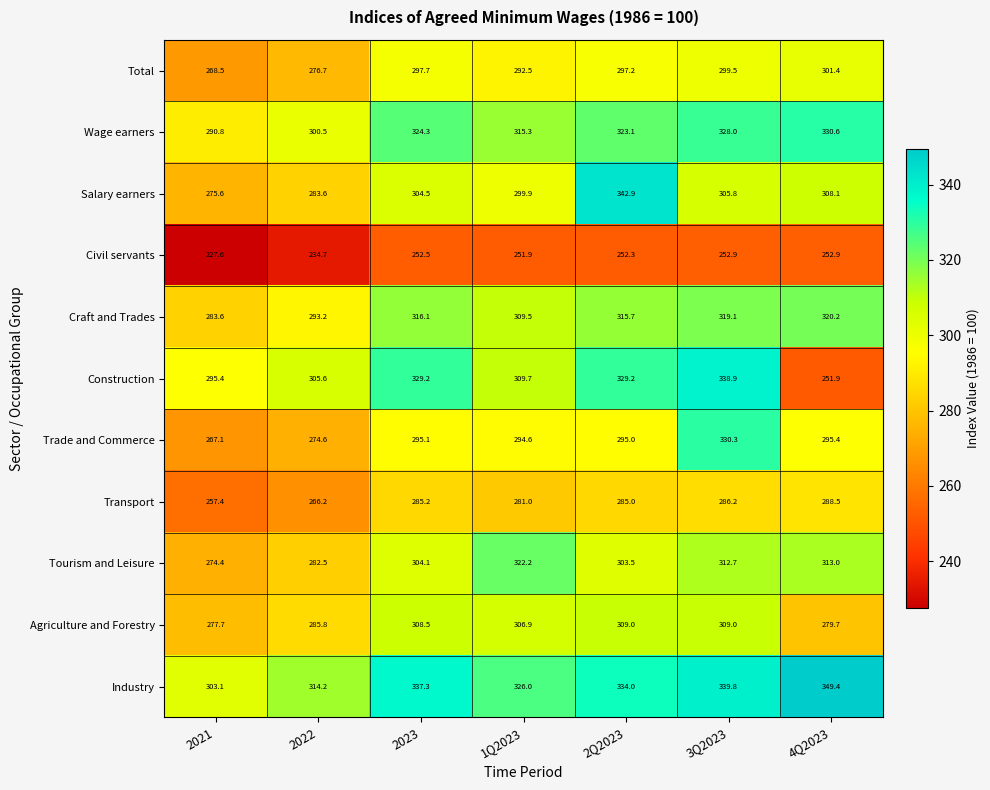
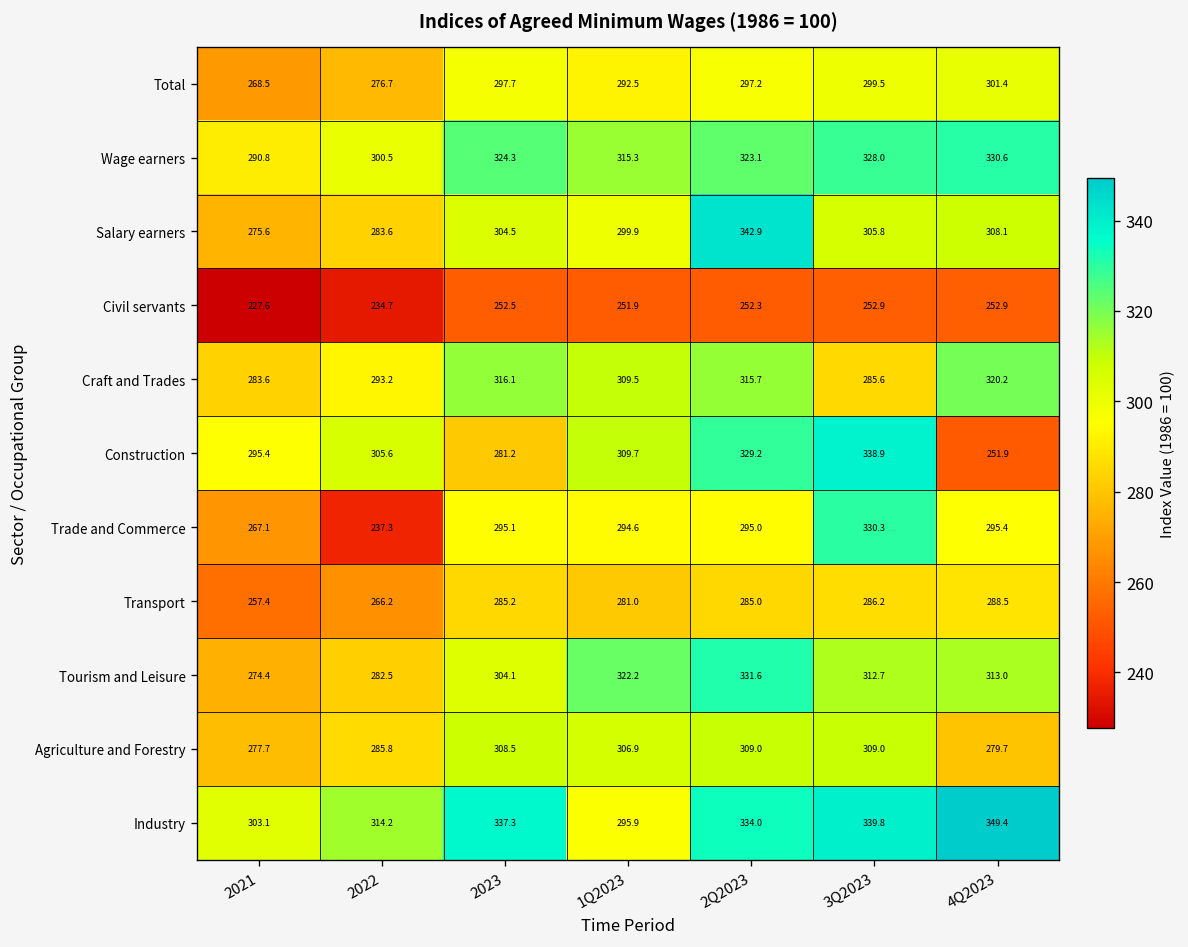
  {
    "Total": {
      "2021": 268.5,
      "2022": 276.7,
      "2023": 297.7,
      "1Q2023": 292.5,
      "2Q2023": 297.2,
      "3Q2023": 299.5,
      "4Q2023": 301.4
    },
    "Wage earners": {
      "2021": 290.8,
      "2022": 300.5,
      "2023": 324.3,
      "1Q2023": 315.3,
      "2Q2023": 323.1,
      "3Q2023": 328.0,
      "4Q2023": 330.6
    },
    "Salary earners": {
      "2021": 275.6,
      "2022": 283.6,
      "2023": 304.5,
      "1Q2023": 299.9,
      "2Q2023": 342.9,
      "3Q2023": 305.8,
      "4Q2023": 308.1
    },
    "Civil servants": {
      "2021": 227.6,
      "2022": 234.7,
      "2023": 252.5,
      "1Q2023": 251.9,
      "2Q2023": 252.3,
      "3Q2023": 252.9,
      "4Q2023": 252.9
    },
    "Craft and Trades": {
      "2021": 283.6,
      "2022": 293.2,
      "2023": 316.1,
      "1Q2023": 309.5,
      "2Q2023": 315.7,
-     "3Q2023": 319.1,
+     "3Q2023": 285.6,
      "4Q2023": 320.2
    },
    "Construction": {
      "2021": 295.4,
      "2022": 305.6,
-     "2023": 329.2,
+     "2023": 281.2,
      "1Q2023": 309.7,
      "2Q2023": 329.2,
      "3Q2023": 338.9,
      "4Q2023": 251.9
    },
    "Trade and Commerce": {
      "2021": 267.1,
-     "2022": 274.6,
+     "2022": 237.3,
      "2023": 295.1,
      "1Q2023": 294.6,
      "2Q2023": 295.0,
      "3Q2023": 330.3,
      "4Q2023": 295.4
    },
    "Transport": {
      "2021": 257.4,
      "2022": 266.2,
      "2023": 285.2,
      "1Q2023": 281.0,
      "2Q2023": 285.0,
      "3Q2023": 286.2,
      "4Q2023": 288.5
    },
    "Tourism and Leisure": {
      "2021": 274.4,
      "2022": 282.5,
      "2023": 304.1,
      "1Q2023": 322.2,
-     "2Q2023": 303.5,
+     "2Q2023": 331.6,
      "3Q2023": 312.7,
      "4Q2023": 313.0
    },
    "Agriculture and Forestry": {
      "2021": 277.7,
      "2022": 285.8,
      "2023": 308.5,
      "1Q2023": 306.9,
      "2Q2023": 309.0,
      "3Q2023": 309.0,
      "4Q2023": 279.7
    },
    "Industry": {
      "2021": 303.1,
      "2022": 314.2,
      "2023": 337.3,
-     "1Q2023": 326.0,
+     "1Q2023": 295.9,
      "2Q2023": 334.0,
      "3Q2023": 339.8,
      "4Q2023": 349.4
    }
  }
